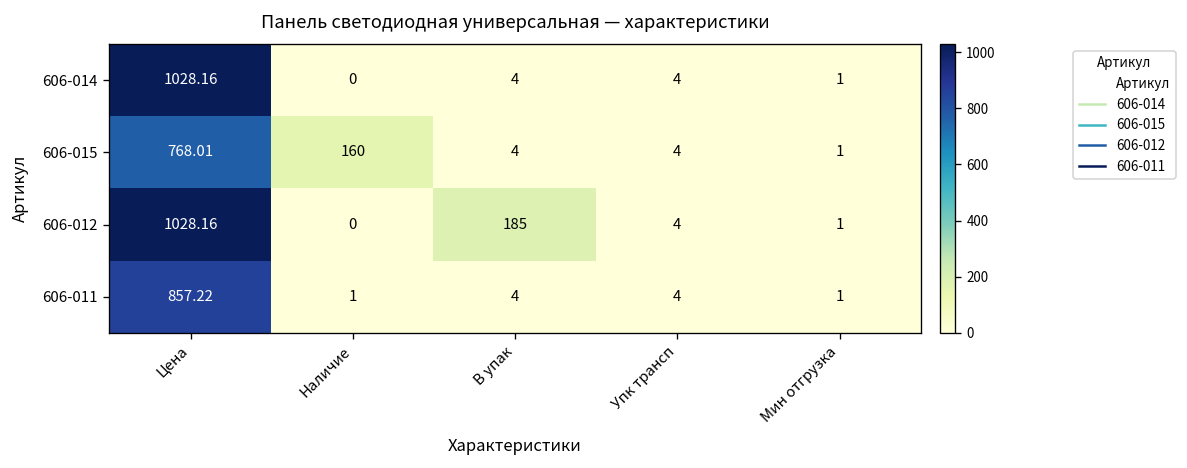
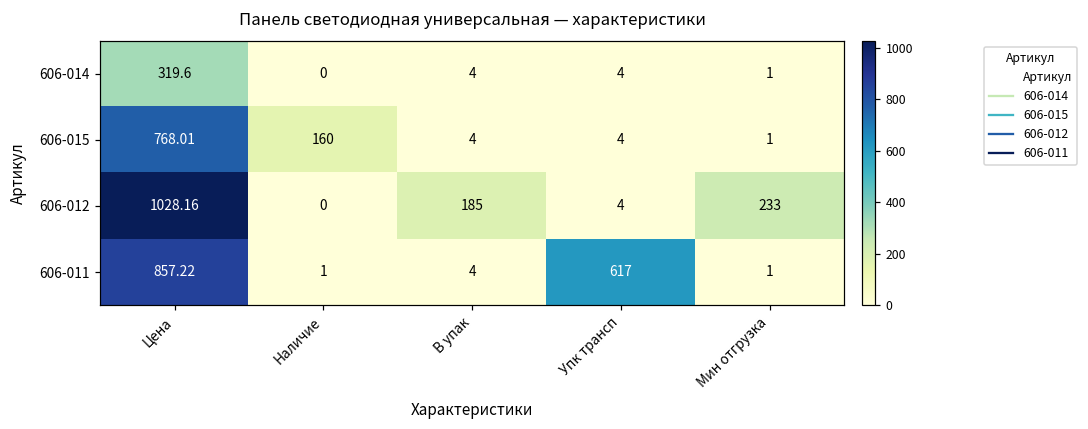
  {
    "606-014": {
-     "Цена": 1028.16,
+     "Цена": 319.6,
      "Наличие": 0,
      "В упак": 4,
      "Упк трансп": 4,
      "Мин отгрузка": 1
    },
    "606-015": {
      "Цена": 768.01,
      "Наличие": 160,
      "В упак": 4,
      "Упк трансп": 4,
      "Мин отгрузка": 1
    },
    "606-012": {
      "Цена": 1028.16,
      "Наличие": 0,
      "В упак": 185,
      "Упк трансп": 4,
-     "Мин отгрузка": 1
+     "Мин отгрузка": 233
    },
    "606-011": {
      "Цена": 857.22,
      "Наличие": 1,
      "В упак": 4,
-     "Упк трансп": 4,
+     "Упк трансп": 617,
      "Мин отгрузка": 1
    }
  }
